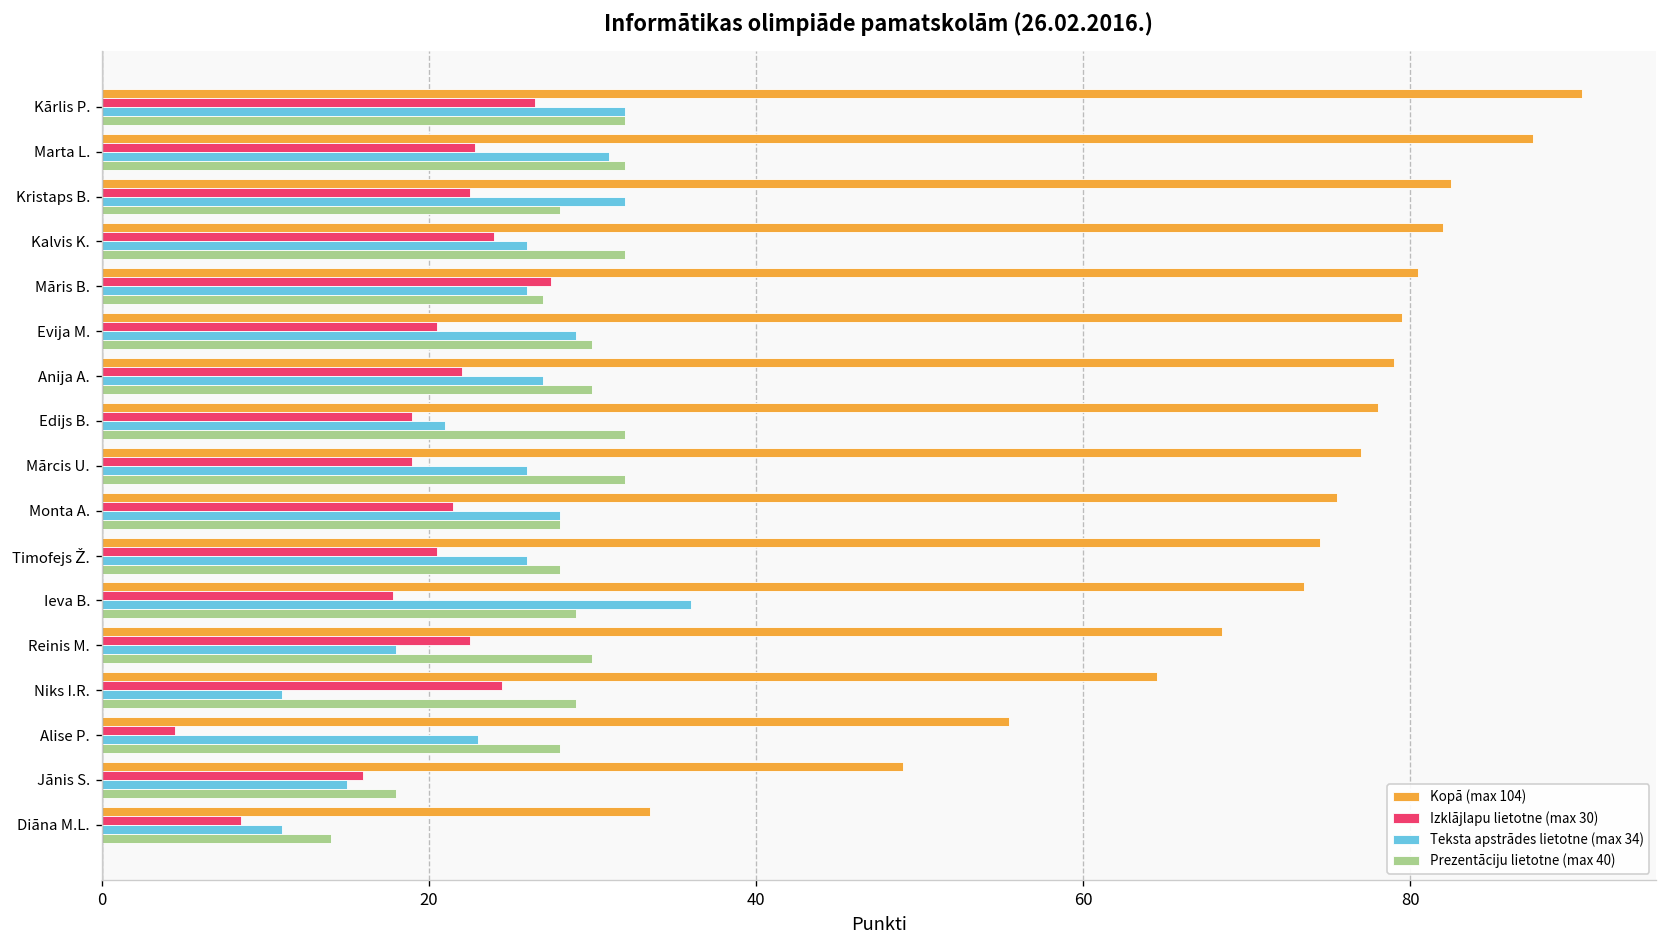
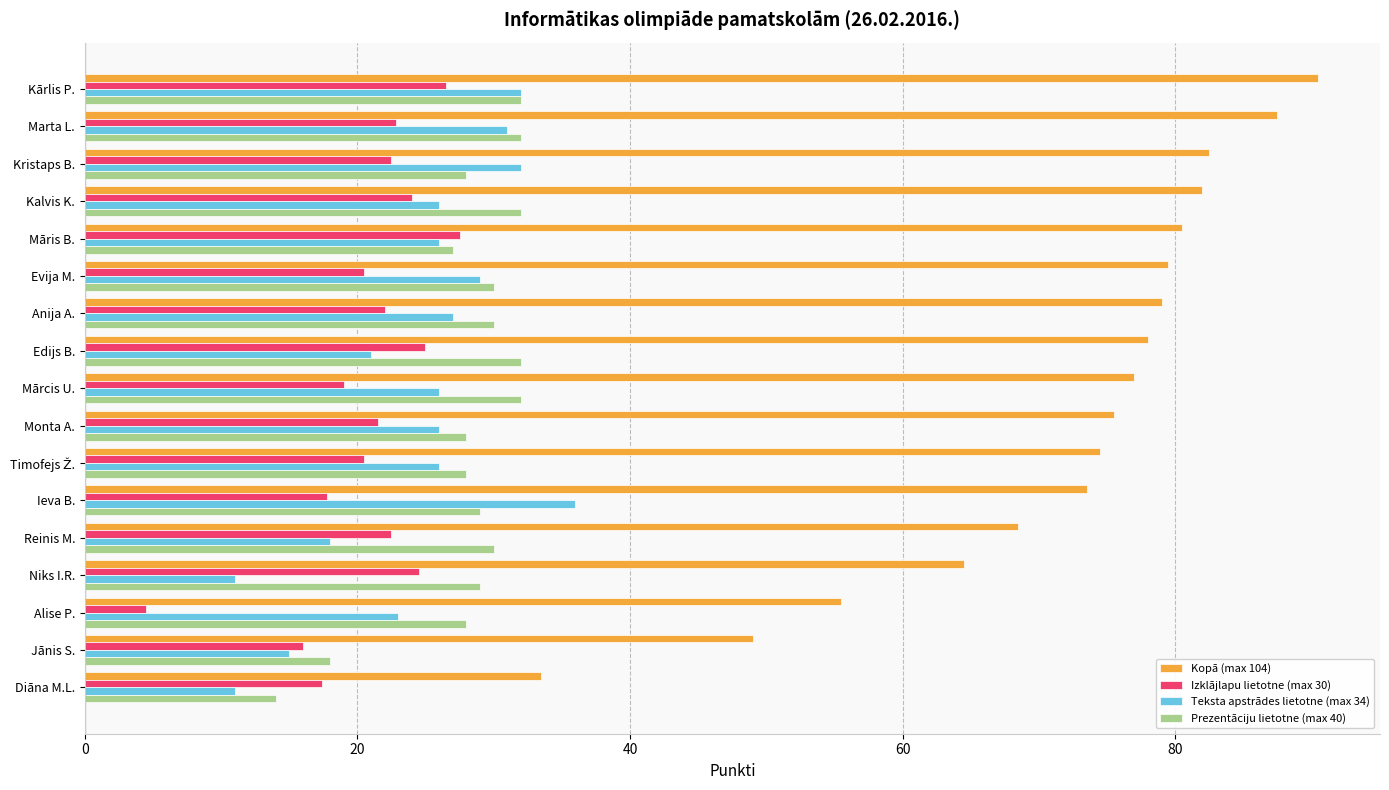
  {
    "Kopā (max 104)": {
      "Kārlis P.": 90.5,
      "Marta L.": 87.5,
      "Kristaps B.": 82.5,
      "Kalvis K.": 82.0,
      "Māris B.": 80.5,
      "Evija M.": 79.5,
      "Anija A.": 79.0,
      "Edijs B.": 78.0,
      "Mārcis U.": 77.0,
      "Monta A.": 75.5,
      "Timofejs Ž.": 74.5,
      "Ieva B.": 73.5,
      "Reinis M.": 68.5,
      "Niks I.R.": 64.5,
      "Alise P.": 55.5,
      "Jānis S.": 49.0,
      "Diāna M.L.": 33.5
    },
    "Izklājlapu lietotne (max 30)": {
      "Kārlis P.": 26.5,
      "Marta L.": 22.8,
      "Kristaps B.": 22.5,
      "Kalvis K.": 24.0,
      "Māris B.": 27.5,
      "Evija M.": 20.5,
      "Anija A.": 22.0,
-     "Edijs B.": 19,
+     "Edijs B.": 25,
      "Mārcis U.": 19.0,
      "Monta A.": 21.5,
      "Timofejs Ž.": 20.5,
      "Ieva B.": 17.8,
      "Reinis M.": 22.5,
      "Niks I.R.": 24.5,
      "Alise P.": 4.5,
      "Jānis S.": 16.0,
-     "Diāna M.L.": 8.5
+     "Diāna M.L.": 17.4
    },
    "Teksta apstrādes lietotne (max 34)": {
      "Kārlis P.": 32,
      "Marta L.": 31,
      "Kristaps B.": 32,
      "Kalvis K.": 26,
      "Māris B.": 26,
      "Evija M.": 29,
      "Anija A.": 27,
      "Edijs B.": 21,
      "Mārcis U.": 26,
-     "Monta A.": 28,
+     "Monta A.": 26,
      "Timofejs Ž.": 26,
      "Ieva B.": 36,
      "Reinis M.": 18,
      "Niks I.R.": 11,
      "Alise P.": 23,
      "Jānis S.": 15,
      "Diāna M.L.": 11
    },
    "Prezentāciju lietotne (max 40)": {
      "Kārlis P.": 32.0,
      "Marta L.": 32.0,
      "Kristaps B.": 28.0,
      "Kalvis K.": 32.0,
      "Māris B.": 27.0,
      "Evija M.": 30.0,
      "Anija A.": 30.0,
      "Edijs B.": 32.0,
      "Mārcis U.": 32.0,
      "Monta A.": 28.0,
      "Timofejs Ž.": 28.0,
      "Ieva B.": 29.0,
      "Reinis M.": 30.0,
      "Niks I.R.": 29.0,
      "Alise P.": 28.0,
      "Jānis S.": 18.0,
      "Diāna M.L.": 14.0
    }
  }
